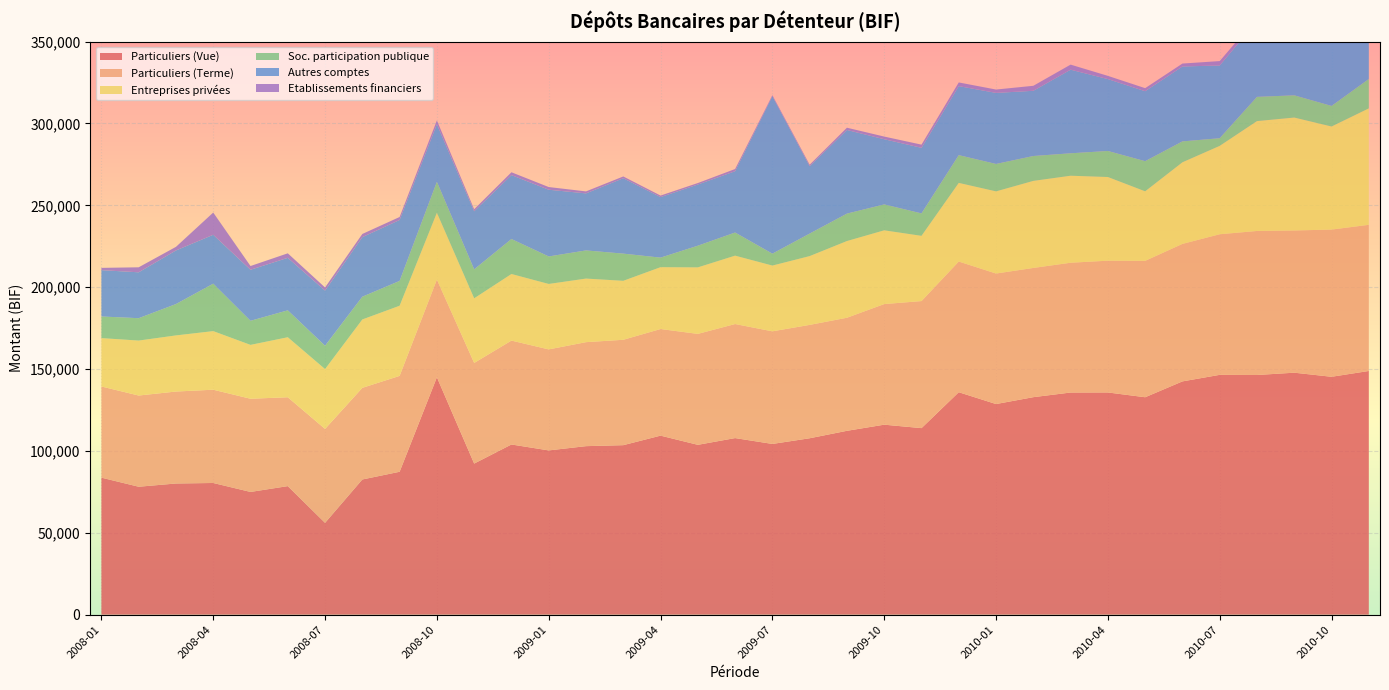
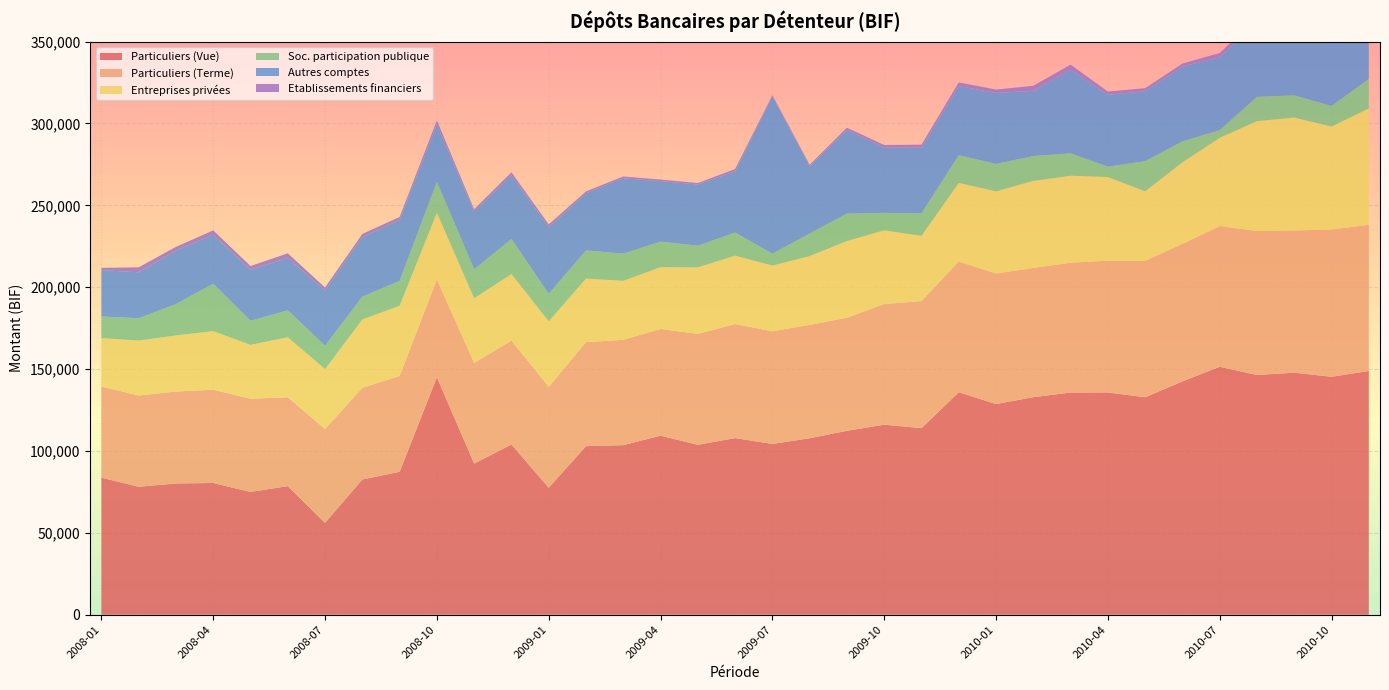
  {
    "Particuliers (Vue)": {
      "2008-01": "84,000",
      "2008-04": "80,000",
      "2008-07": "56,000",
      "2008-10": "145,000",
-     "2009-01": "100,000",
+     "2009-01": "77,000",
      "2009-04": "109,000",
      "2009-07": "104,000",
      "2009-10": "116,000",
      "2010-01": "129,000",
      "2010-04": "136,000",
-     "2010-07": "146,000",
+     "2010-07": "151,000",
      "2010-10": "145,000"
    },
    "Soc. participation publique": {
      "2008-01": "13,000",
      "2008-04": "29,000",
      "2008-07": "14,000",
      "2008-10": "19,000",
      "2009-01": "17,000",
-     "2009-04": "6,000",
+     "2009-04": "16,000",
      "2009-07": "7,000",
-     "2009-10": "16,000",
+     "2009-10": "11,000",
      "2010-01": "17,000",
-     "2010-04": "16,000",
+     "2010-04": "6,000",
      "2010-07": "5,000",
      "2010-10": "13,000"
    },
    "Autres comptes": {
      "2008-04": "30,000",
      "2008-07": "34,000",
      "2008-10": "35,000",
      "2009-01": "41,000",
      "2009-10": "40,000",
      "2010-01": "43,000",
      "2010-04": "44,000",
      "2010-07": "44,000"
    },
    "Etablissements financiers": {
-     "2008-04": "14,000",
+     "2008-04": "3,000",
      "2008-07": "2,000",
      "2008-10": "2,000",
      "2009-01": "2,000",
      "2009-10": "2,000",
      "2010-01": "2,000",
      "2010-04": "2,000",
      "2010-07": "3,000"
    }
  }
